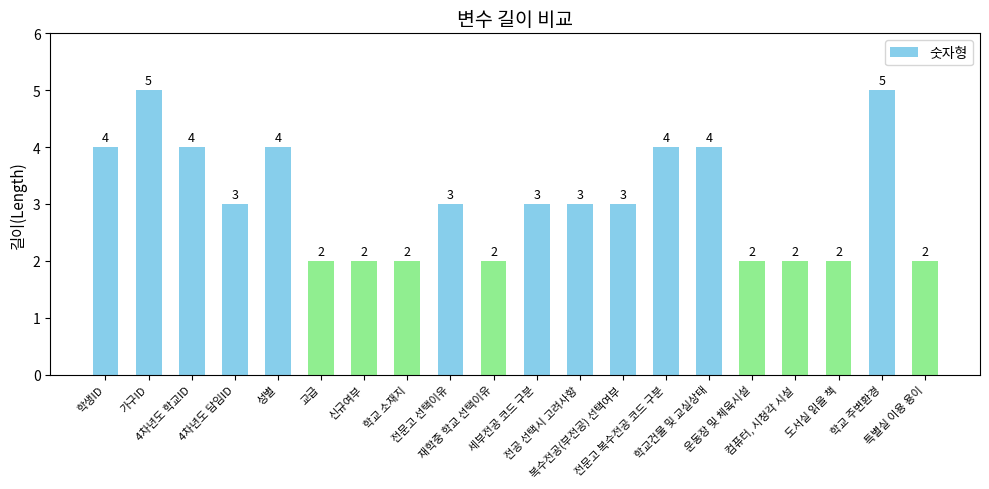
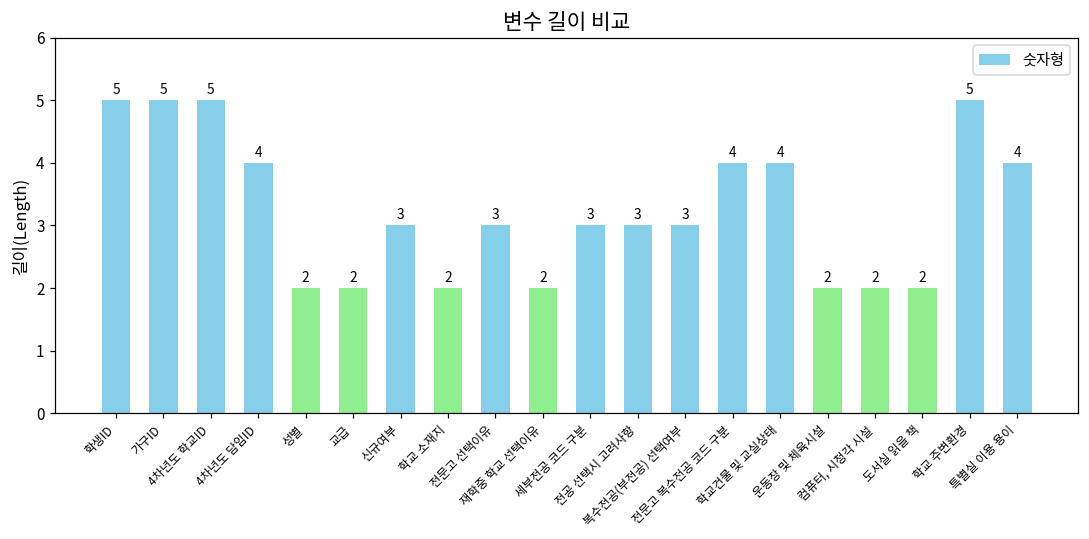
  {
-   "학생ID": 4,
+   "학생ID": 5,
    "가구ID": 5,
-   "4차년도 학교ID": 4,
-   "4차년도 담임ID": 3,
-   "성별": 4,
+   "4차년도 학교ID": 5,
+   "4차년도 담임ID": 4,
+   "성별": 2,
    "교급": 2,
-   "신규여부": 2,
+   "신규여부": 3,
    "학교 소재지": 2,
    "전문고 선택이유": 3,
    "재학중 학교 선택이유": 2,
    "세부전공 코드 구분": 3,
    "전공 선택시 고려사항": 3,
    "복수전공(부전공) 선택여부": 3,
    "전문고 복수전공 코드 구분": 4,
    "학교건물 및 교실상태": 4,
    "운동장 및 체육시설": 2,
    "컴퓨터, 시청각 시설": 2,
    "도서실 읽을 책": 2,
    "학교 주변환경": 5,
-   "특별실 이용 용이": 2
+   "특별실 이용 용이": 4
  }
